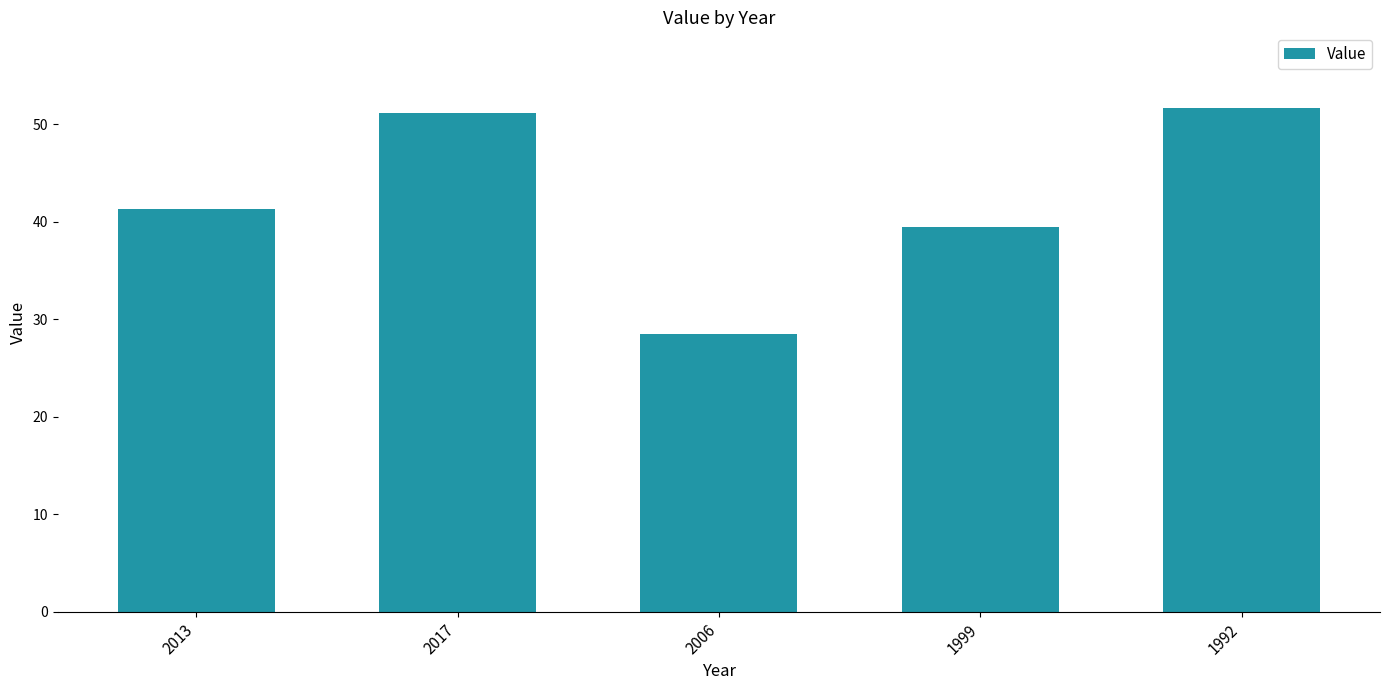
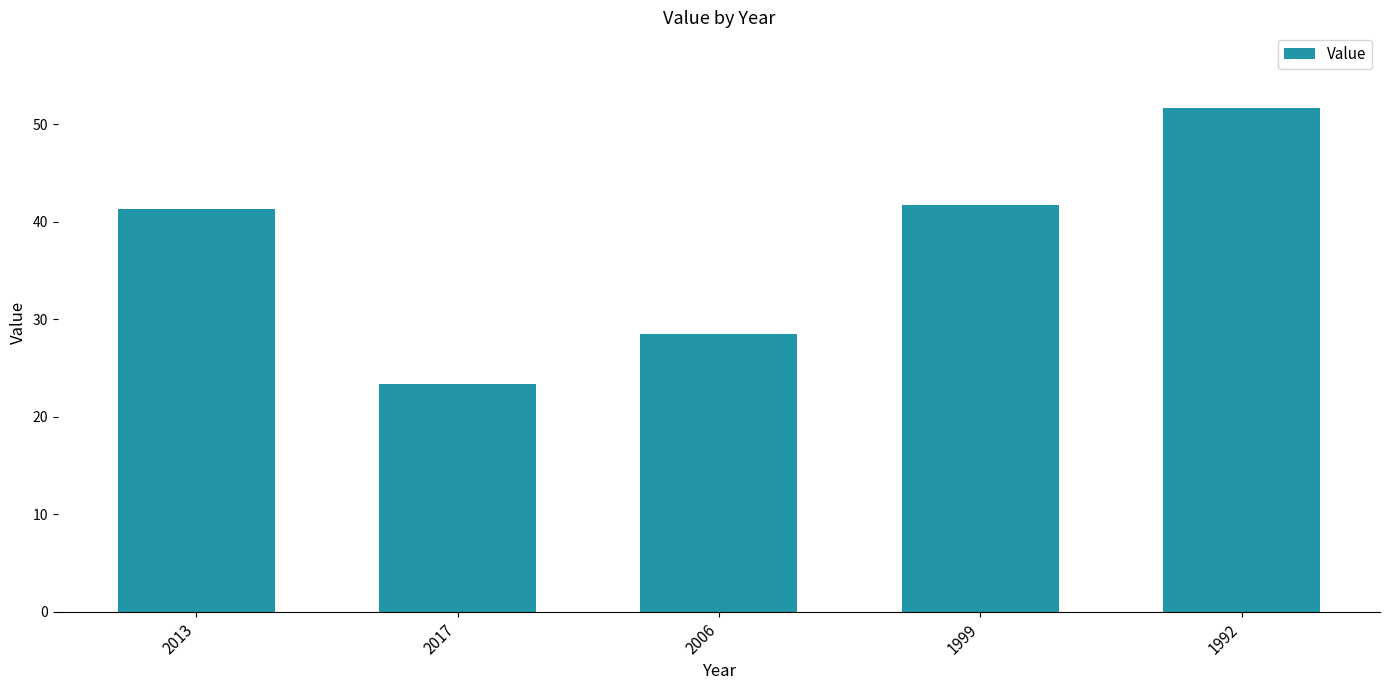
  {
    "2013": 41,
-   "2017": 51,
+   "2017": 23,
    "2006": 29,
-   "1999": 40,
+   "1999": 42,
    "1992": 52
  }
